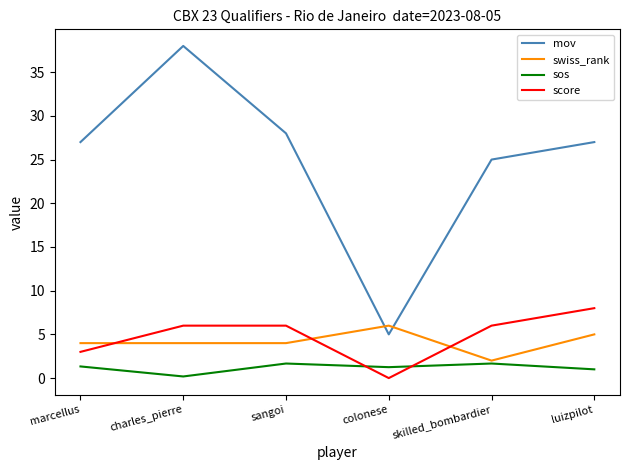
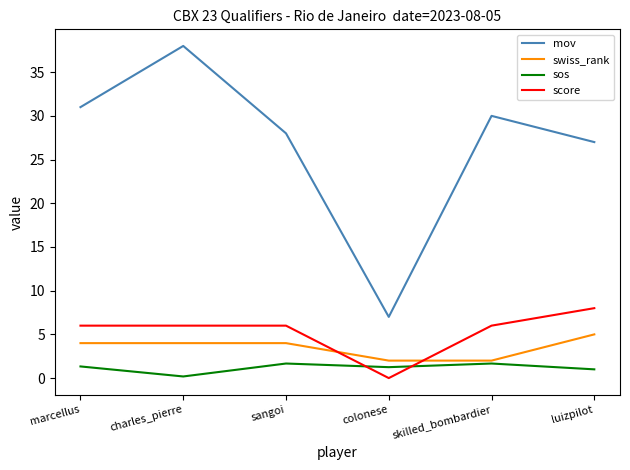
  {
    "mov": {
-     "marcellus": 27,
+     "marcellus": 31,
      "charles_pierre": 38,
      "sangoi": 28,
-     "colonese": 5,
-     "skilled_bombardier": 25,
+     "colonese": 7,
+     "skilled_bombardier": 30,
      "luizpilot": 27
    },
    "swiss_rank": {
      "marcellus": 4,
      "charles_pierre": 4,
      "sangoi": 4,
-     "colonese": 6,
+     "colonese": 2,
      "skilled_bombardier": 2,
      "luizpilot": 5
    },
    "sos": {
      "marcellus": 1,
      "charles_pierre": 0,
      "sangoi": 2,
      "colonese": 1,
      "skilled_bombardier": 2,
      "luizpilot": 1
    },
    "score": {
-     "marcellus": 3,
+     "marcellus": 6,
      "charles_pierre": 6,
      "sangoi": 6,
      "colonese": 0,
      "skilled_bombardier": 6,
      "luizpilot": 8
    }
  }
